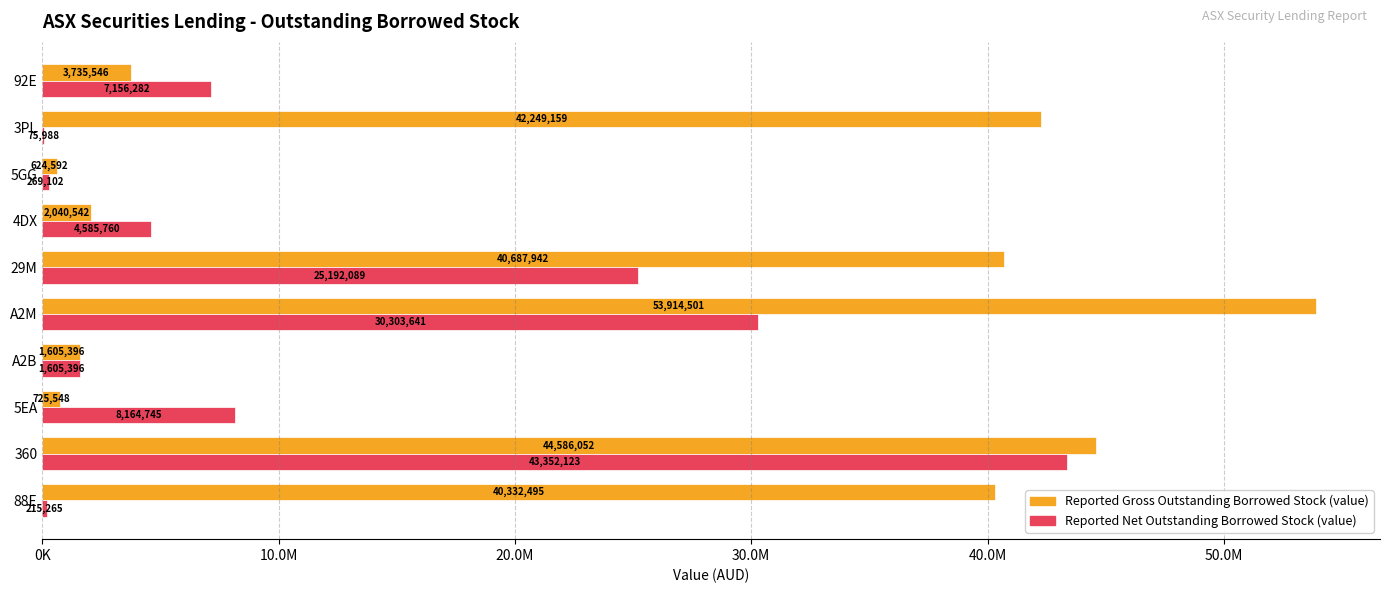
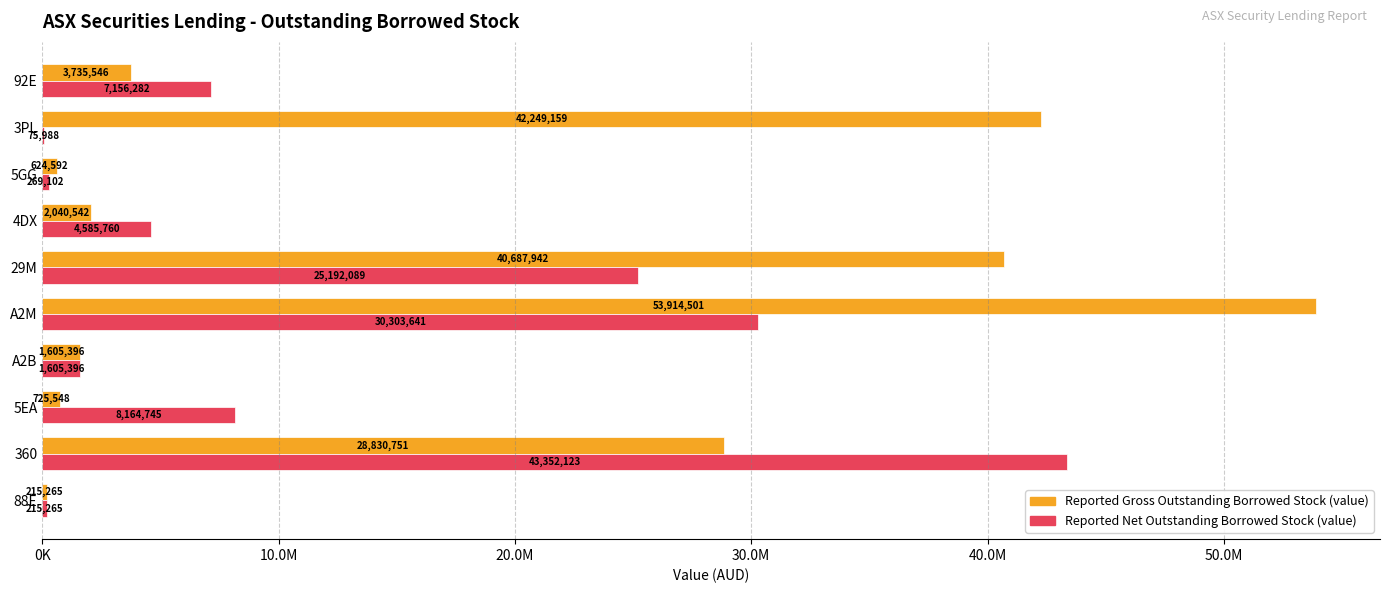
  {
    "Reported Gross Outstanding Borrowed Stock (value)": {
      "92E": "3,735,546",
      "3PL": "42,249,159",
      "5GG": "624,592",
      "4DX": "2,040,542",
      "29M": "40,687,942",
      "A2M": "53,914,501",
      "A2B": "1,605,396",
      "5EA": "725,548",
-     "360": "44,586,052",
-     "88E": "40,332,495"
+     "360": "28,830,751",
+     "88E": "215,265"
    },
    "Reported Net Outstanding Borrowed Stock (value)": {
      "92E": "7,156,282",
      "3PL": "75,988",
      "5GG": "269,102",
      "4DX": "4,585,760",
      "29M": "25,192,089",
      "A2M": "30,303,641",
      "A2B": "1,605,396",
      "5EA": "8,164,745",
      "360": "43,352,123",
      "88E": "215,265"
    }
  }
